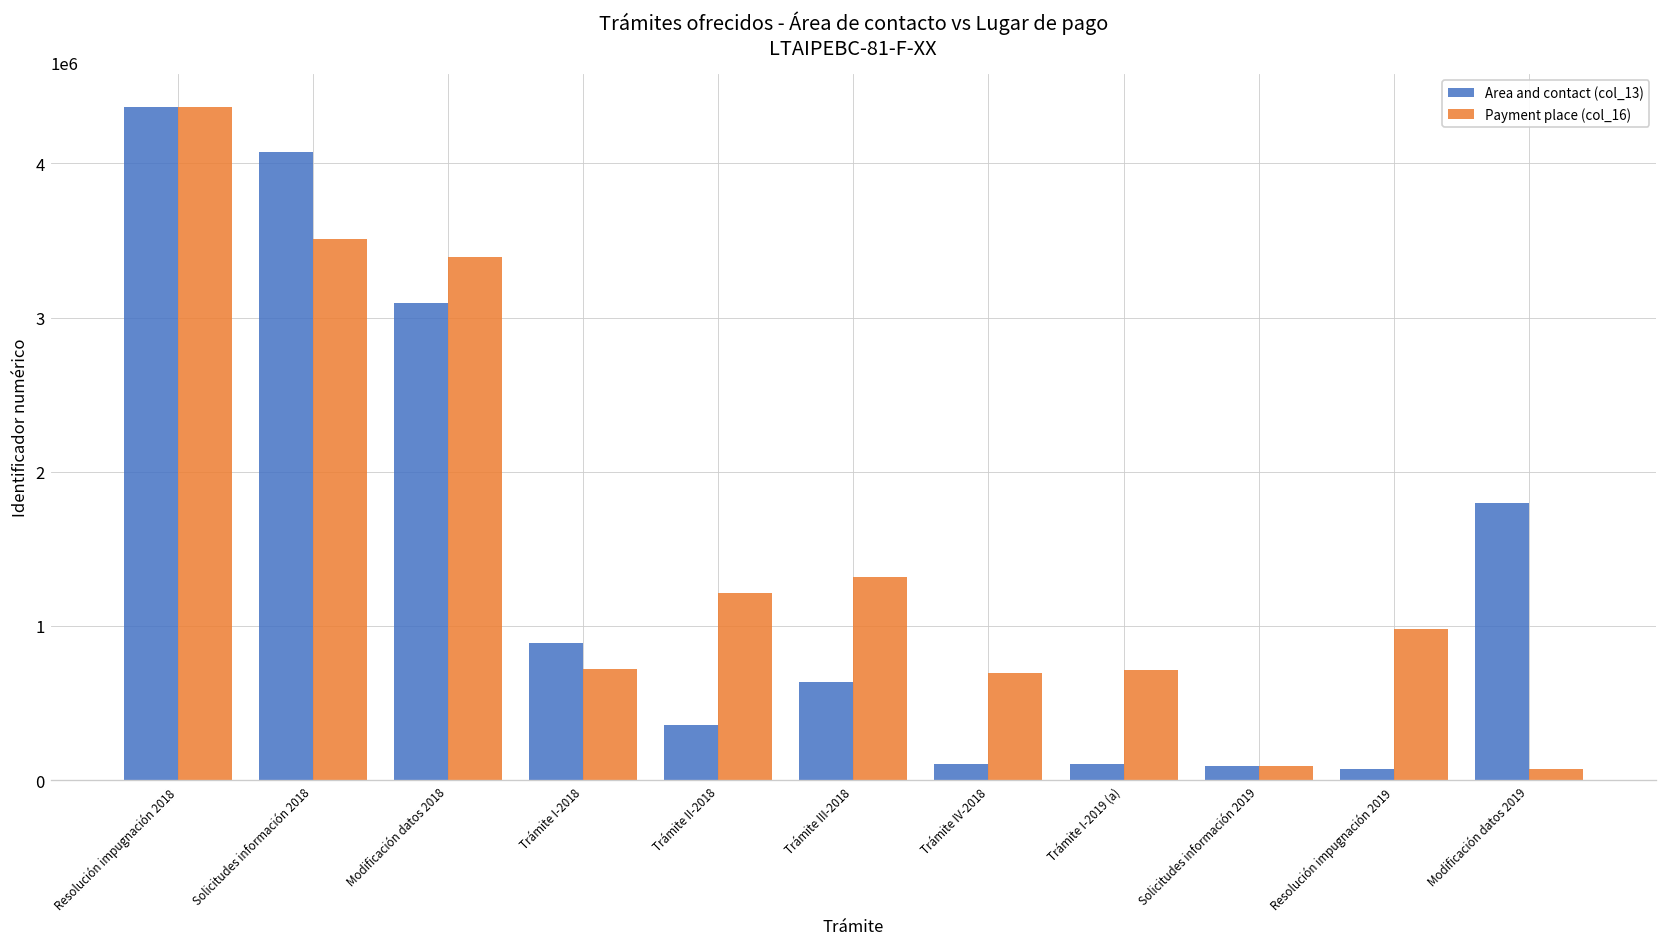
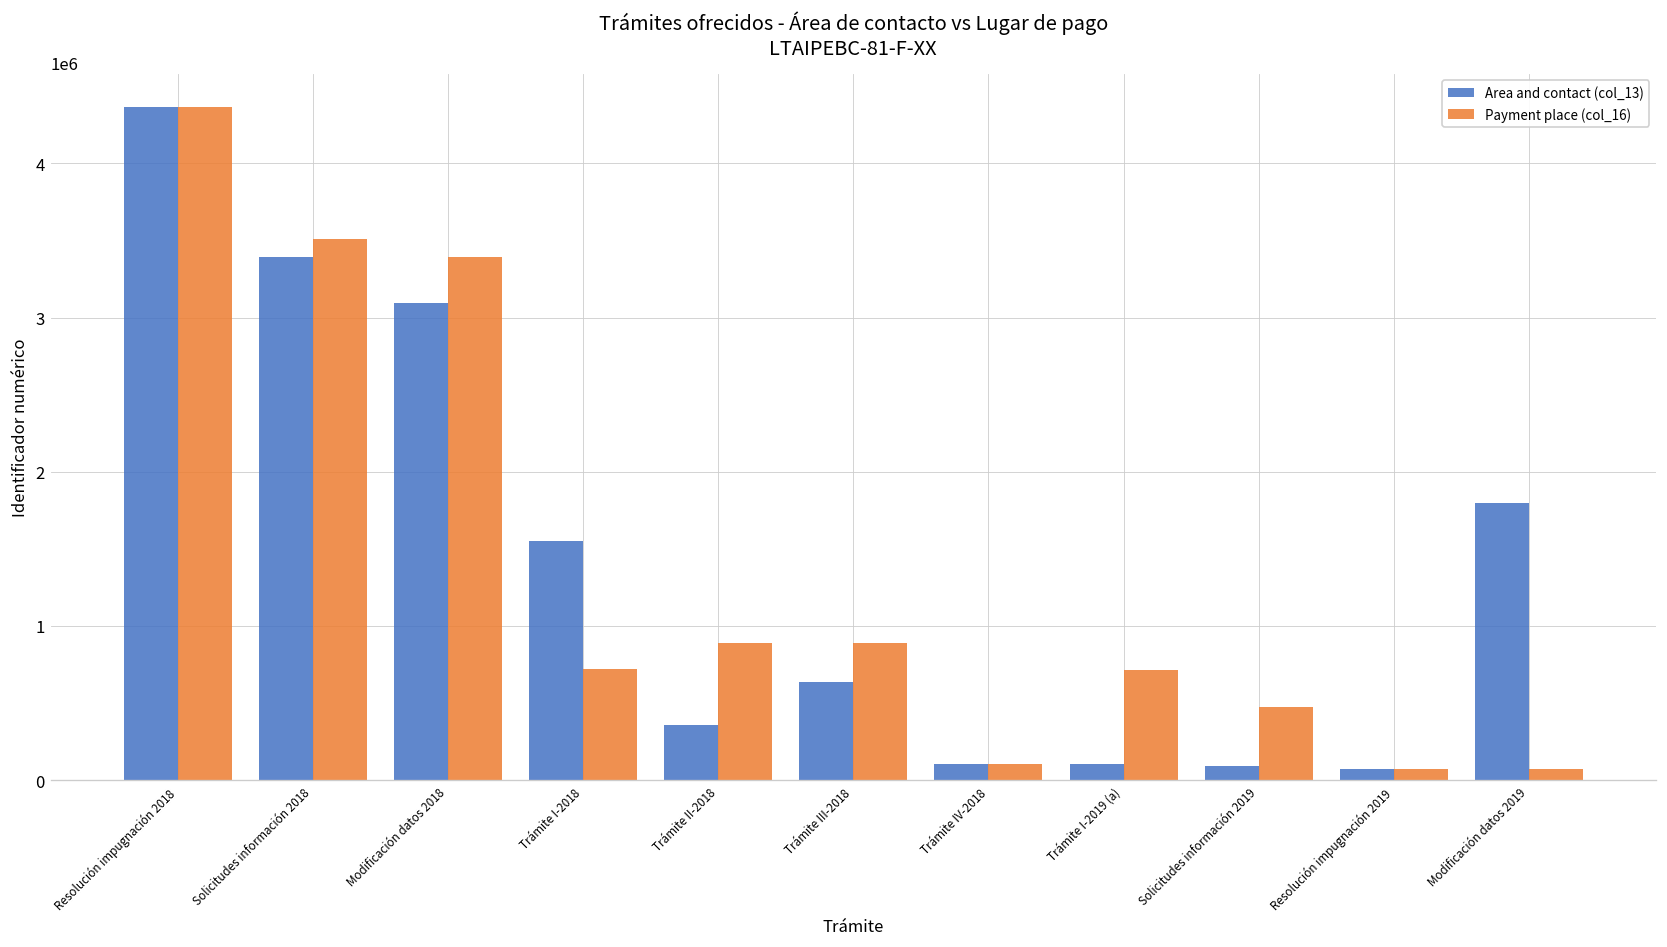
  {
    "Area and contact (col_13)": {
      "Resolución impugnación 2018": 4370000,
-     "Solicitudes información 2018": 4070000,
+     "Solicitudes información 2018": 3390000,
      "Modificación datos 2018": 3090000,
-     "Trámite I-2018": 890000,
+     "Trámite I-2018": 1550000,
      "Trámite II-2018": 360000,
      "Trámite III-2018": 640000,
      "Trámite IV-2018": 110000,
      "Trámite I-2019 (a)": 110000,
      "Solicitudes información 2019": 90000,
      "Resolución impugnación 2019": 70000,
      "Modificación datos 2019": 1800000
    },
    "Payment place (col_16)": {
      "Resolución impugnación 2018": 4370000,
      "Solicitudes información 2018": 3510000,
      "Modificación datos 2018": 3390000,
      "Trámite I-2018": 720000,
-     "Trámite II-2018": 1210000,
-     "Trámite III-2018": 1320000,
-     "Trámite IV-2018": 690000,
+     "Trámite II-2018": 890000,
+     "Trámite III-2018": 890000,
+     "Trámite IV-2018": 110000,
      "Trámite I-2019 (a)": 710000,
-     "Solicitudes información 2019": 90000,
-     "Resolución impugnación 2019": 980000,
+     "Solicitudes información 2019": 480000,
+     "Resolución impugnación 2019": 70000,
      "Modificación datos 2019": 70000
    }
  }
